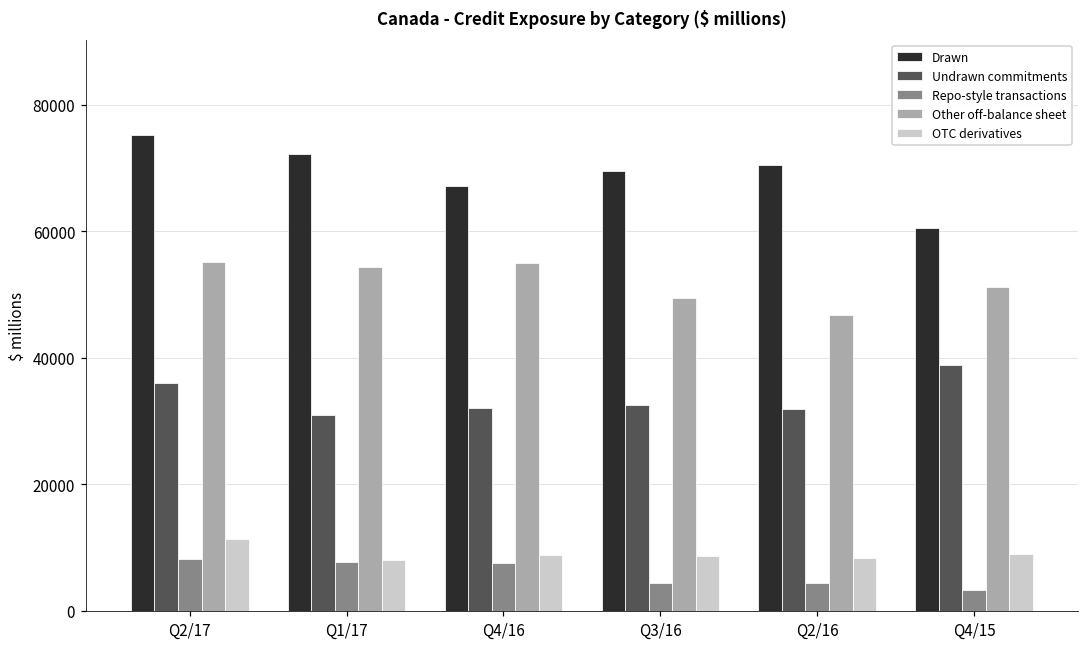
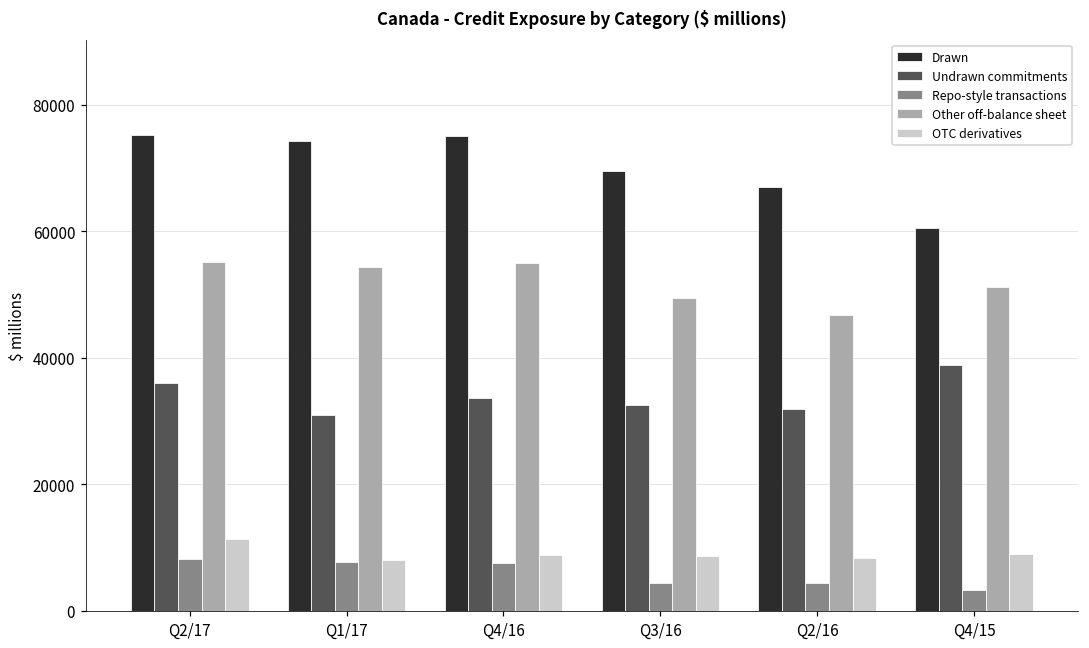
  {
    "Drawn": {
      "Q2/17": 75000,
-     "Q1/17": 72000,
-     "Q4/16": 67000,
+     "Q1/17": 74000,
+     "Q4/16": 75000,
      "Q3/16": 70000,
-     "Q2/16": 70000,
+     "Q2/16": 67000,
      "Q4/15": 61000
    },
    "Undrawn commitments": {
      "Q2/17": 36000,
      "Q1/17": 31000,
-     "Q4/16": 32000,
+     "Q4/16": 34000,
      "Q3/16": 33000,
      "Q2/16": 32000,
      "Q4/15": 39000
    }
  }
